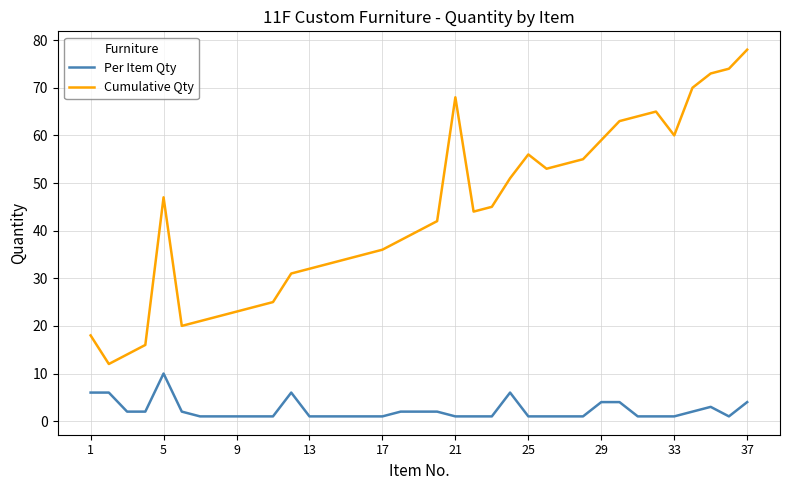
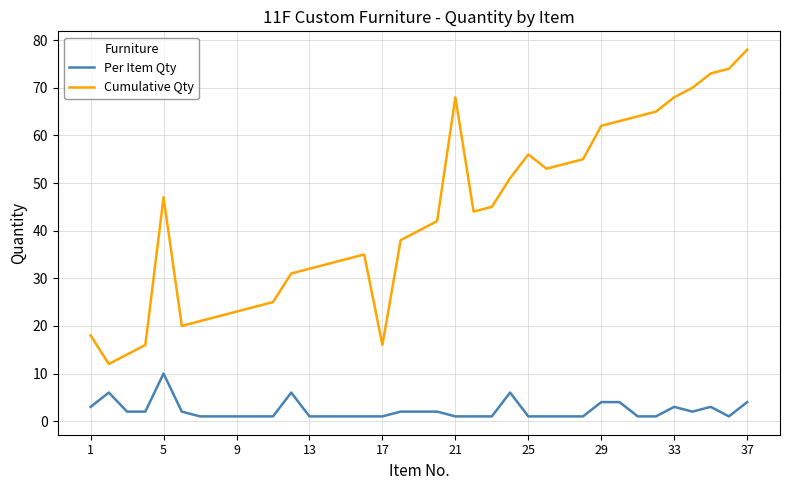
  {
    "Per Item Qty": {
-     "1": 6,
+     "1": 3,
      "5": 10,
      "9": 1,
      "13": 1,
      "17": 1,
      "21": 1,
      "25": 1,
      "29": 4,
-     "33": 1,
+     "33": 3,
      "37": 4
    },
    "Cumulative Qty": {
      "1": 18,
      "5": 47,
      "9": 23,
      "13": 32,
-     "17": 36,
+     "17": 16,
      "21": 68,
      "25": 56,
-     "29": 59,
-     "33": 60,
+     "29": 62,
+     "33": 68,
      "37": 78
    }
  }
